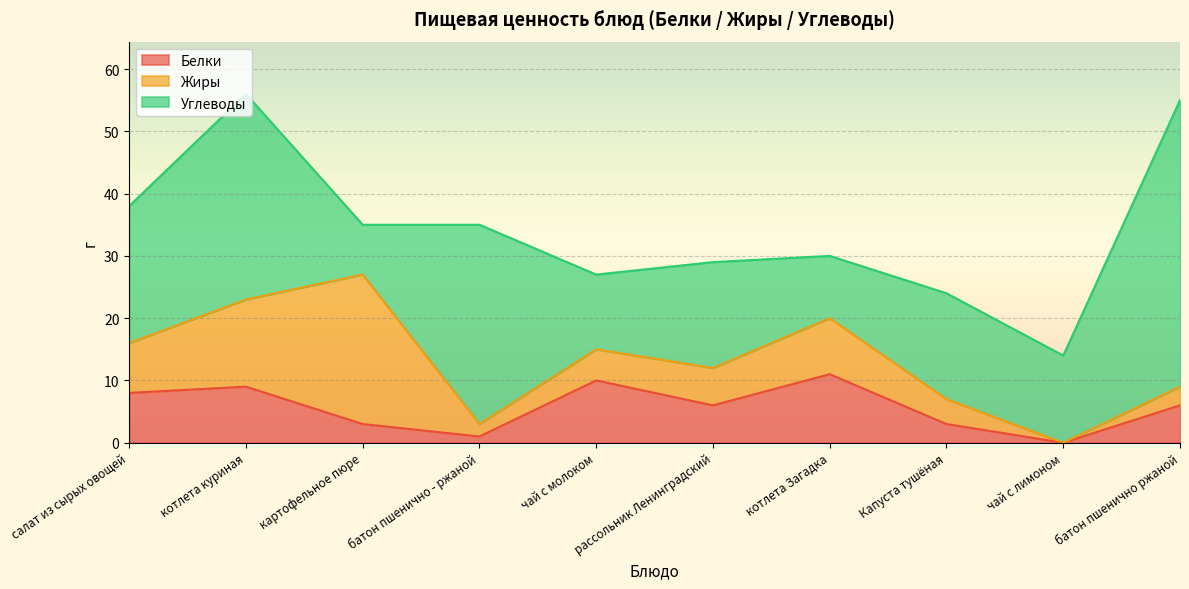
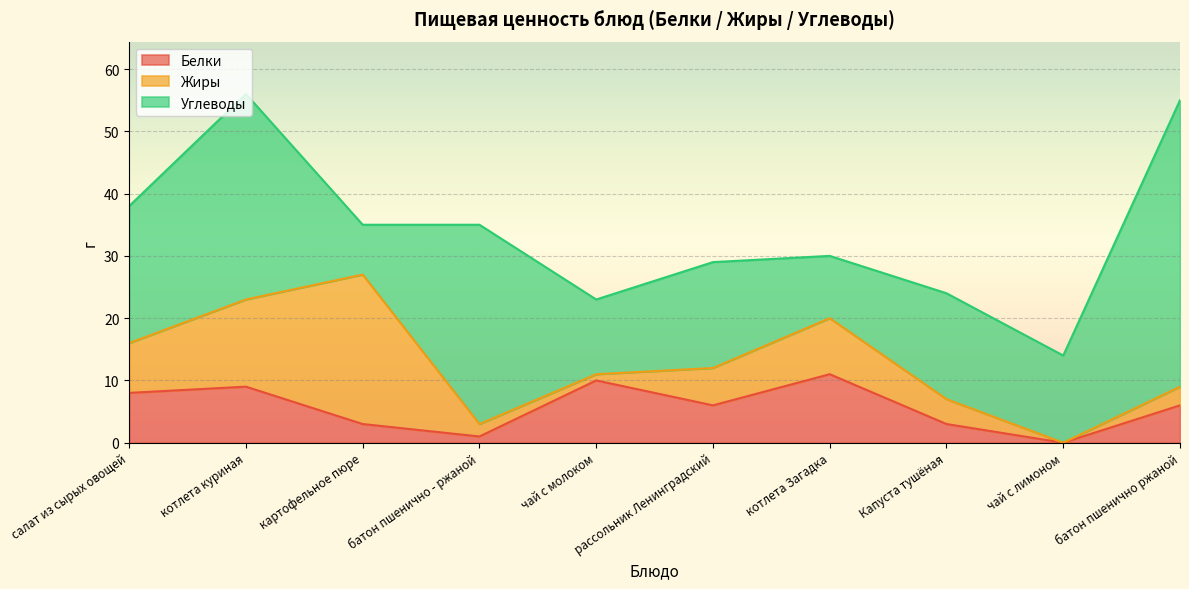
  {
    "Белки": {
      "салат из сырых овощей": 8,
      "котлета куриная": 9,
      "картофельное пюре": 3,
      "батон пшенично - ржаной": 1,
      "чай с молоком": 10,
      "рассольник Ленинградский": 6,
      "котлета Загадка": 11,
      "Капуста тушёная": 3,
      "батон пшенично ржаной": 6
    },
    "Жиры": {
      "салат из сырых овощей": 8,
      "котлета куриная": 14,
      "картофельное пюре": 24,
      "батон пшенично - ржаной": 2,
-     "чай с молоком": 5,
+     "чай с молоком": 1,
      "рассольник Ленинградский": 6,
      "котлета Загадка": 9,
      "Капуста тушёная": 4,
      "батон пшенично ржаной": 3
    },
    "Углеводы": {
      "салат из сырых овощей": 22,
      "картофельное пюре": 8,
      "батон пшенично - ржаной": 32,
      "чай с молоком": 12,
      "рассольник Ленинградский": 17,
      "котлета Загадка": 10,
      "Капуста тушёная": 17,
      "чай с лимоном": 14,
      "батон пшенично ржаной": 46
    }
  }
